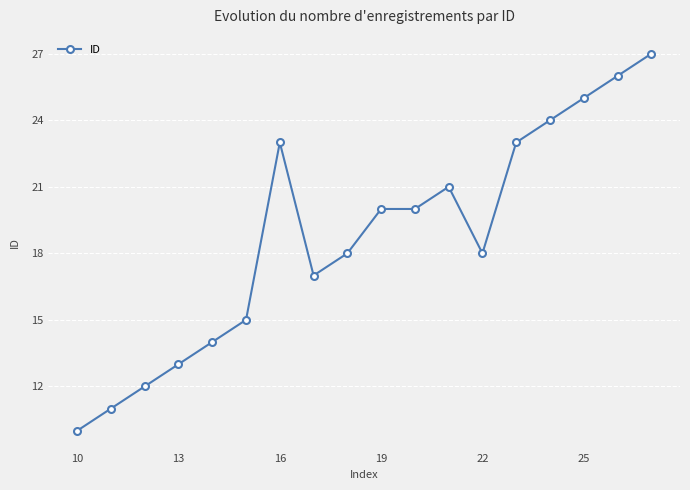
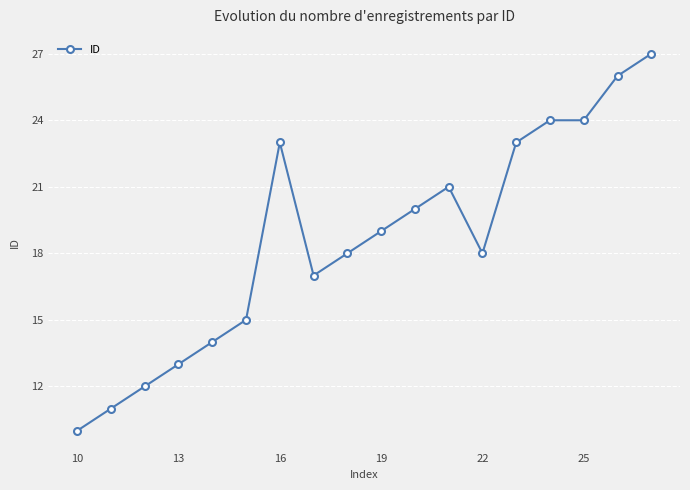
  {
    "10": 10,
    "13": 13,
    "16": 23,
-   "19": 20,
+   "19": 19,
    "22": 18,
-   "25": 25
+   "25": 24
  }
